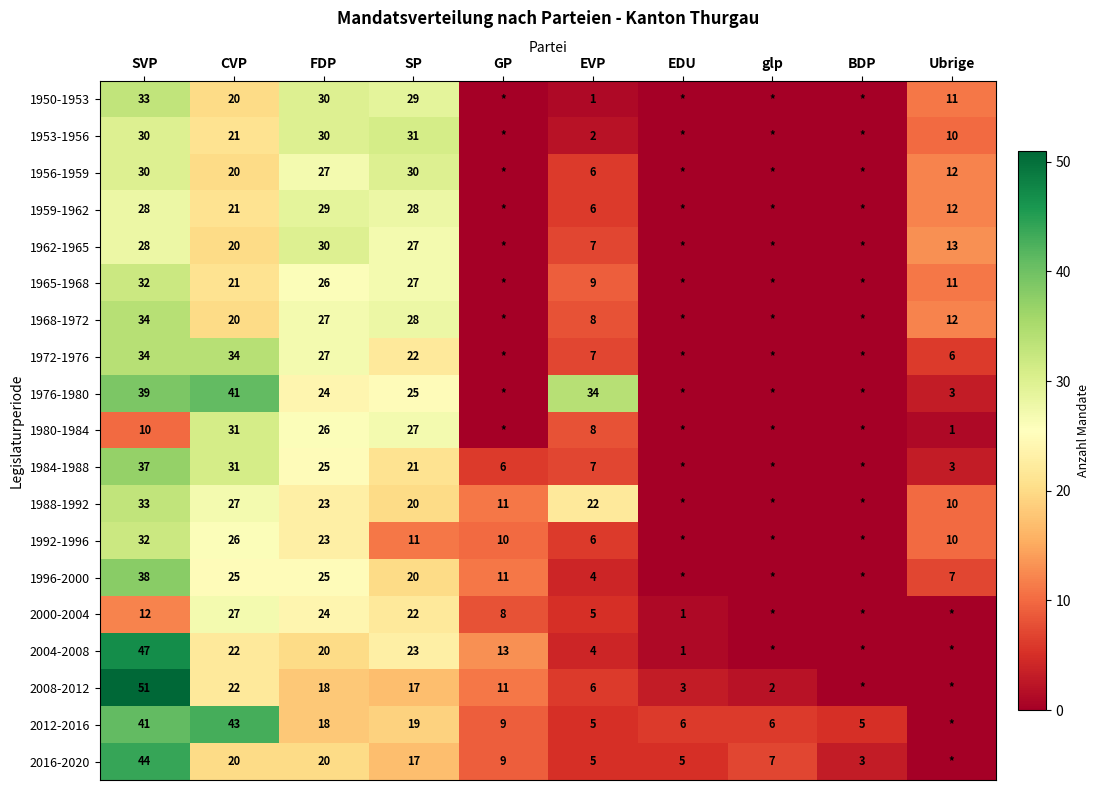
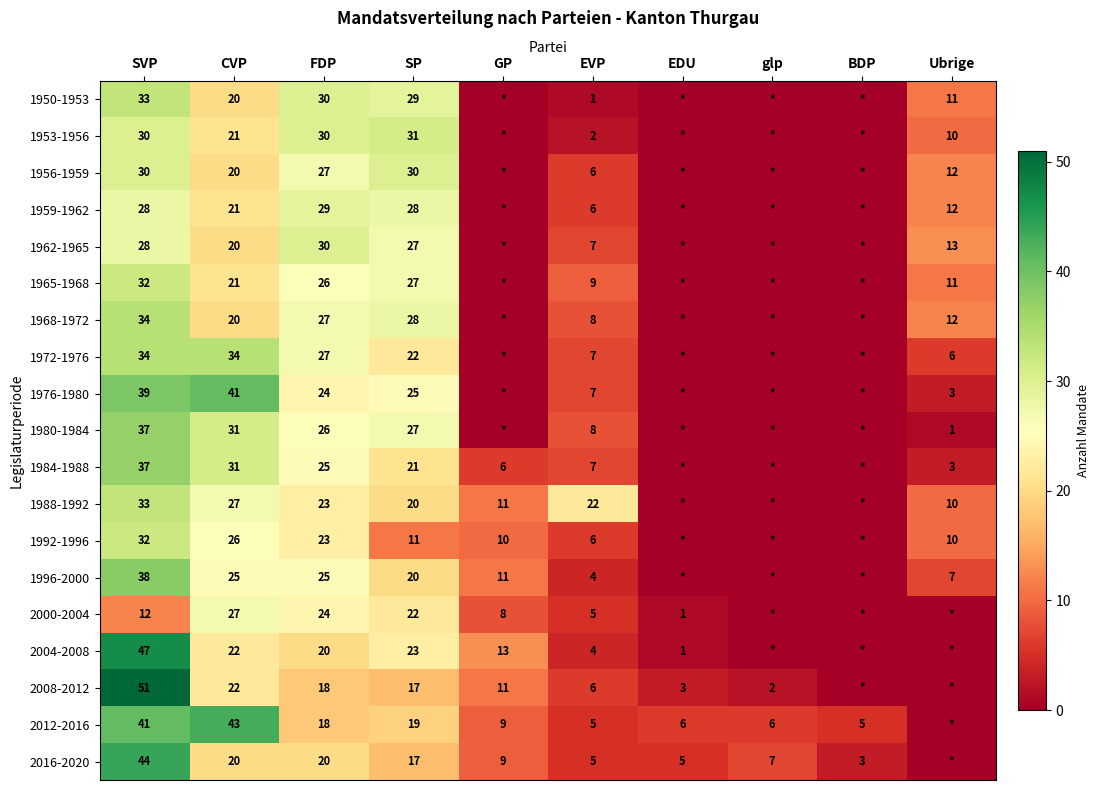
  {
    "1950-1953": {
      "SVP": 33,
      "CVP": 20,
      "FDP": 30,
      "SP": 29,
      "EVP": 1,
      "Ubrige": 11
    },
    "1953-1956": {
      "SVP": 30,
      "CVP": 21,
      "FDP": 30,
      "SP": 31,
      "EVP": 2,
      "Ubrige": 10
    },
    "1956-1959": {
      "SVP": 30,
      "CVP": 20,
      "FDP": 27,
      "SP": 30,
      "EVP": 6,
      "Ubrige": 12
    },
    "1959-1962": {
      "SVP": 28,
      "CVP": 21,
      "FDP": 29,
      "SP": 28,
      "EVP": 6,
      "Ubrige": 12
    },
    "1962-1965": {
      "SVP": 28,
      "CVP": 20,
      "FDP": 30,
      "SP": 27,
      "EVP": 7,
      "Ubrige": 13
    },
    "1965-1968": {
      "SVP": 32,
      "CVP": 21,
      "FDP": 26,
      "SP": 27,
      "EVP": 9,
      "Ubrige": 11
    },
    "1968-1972": {
      "SVP": 34,
      "CVP": 20,
      "FDP": 27,
      "SP": 28,
      "EVP": 8,
      "Ubrige": 12
    },
    "1972-1976": {
      "SVP": 34,
      "CVP": 34,
      "FDP": 27,
      "SP": 22,
      "EVP": 7,
      "Ubrige": 6
    },
    "1976-1980": {
      "SVP": 39,
      "CVP": 41,
      "FDP": 24,
      "SP": 25,
-     "EVP": 34,
+     "EVP": 7,
      "Ubrige": 3
    },
    "1980-1984": {
-     "SVP": 10,
+     "SVP": 37,
      "CVP": 31,
      "FDP": 26,
      "SP": 27,
      "EVP": 8,
      "Ubrige": 1
    },
    "1984-1988": {
      "SVP": 37,
      "CVP": 31,
      "FDP": 25,
      "SP": 21,
      "GP": 6,
      "EVP": 7,
      "Ubrige": 3
    },
    "1988-1992": {
      "SVP": 33,
      "CVP": 27,
      "FDP": 23,
      "SP": 20,
      "GP": 11,
      "EVP": 22,
      "Ubrige": 10
    },
    "1992-1996": {
      "SVP": 32,
      "CVP": 26,
      "FDP": 23,
      "SP": 11,
      "GP": 10,
      "EVP": 6,
      "Ubrige": 10
    },
    "1996-2000": {
      "SVP": 38,
      "CVP": 25,
      "FDP": 25,
      "SP": 20,
      "GP": 11,
      "EVP": 4,
      "Ubrige": 7
    },
    "2000-2004": {
      "SVP": 12,
      "CVP": 27,
      "FDP": 24,
      "SP": 22,
      "GP": 8,
      "EVP": 5,
      "EDU": 1
    },
    "2004-2008": {
      "SVP": 47,
      "CVP": 22,
      "FDP": 20,
      "SP": 23,
      "GP": 13,
      "EVP": 4,
      "EDU": 1
    },
    "2008-2012": {
      "SVP": 51,
      "CVP": 22,
      "FDP": 18,
      "SP": 17,
      "GP": 11,
      "EVP": 6,
      "EDU": 3,
      "glp": 2
    },
    "2012-2016": {
      "SVP": 41,
      "CVP": 43,
      "FDP": 18,
      "SP": 19,
      "GP": 9,
      "EVP": 5,
      "EDU": 6,
      "glp": 6,
      "BDP": 5
    },
    "2016-2020": {
      "SVP": 44,
      "CVP": 20,
      "FDP": 20,
      "SP": 17,
      "GP": 9,
      "EVP": 5,
      "EDU": 5,
      "glp": 7,
      "BDP": 3
    }
  }
